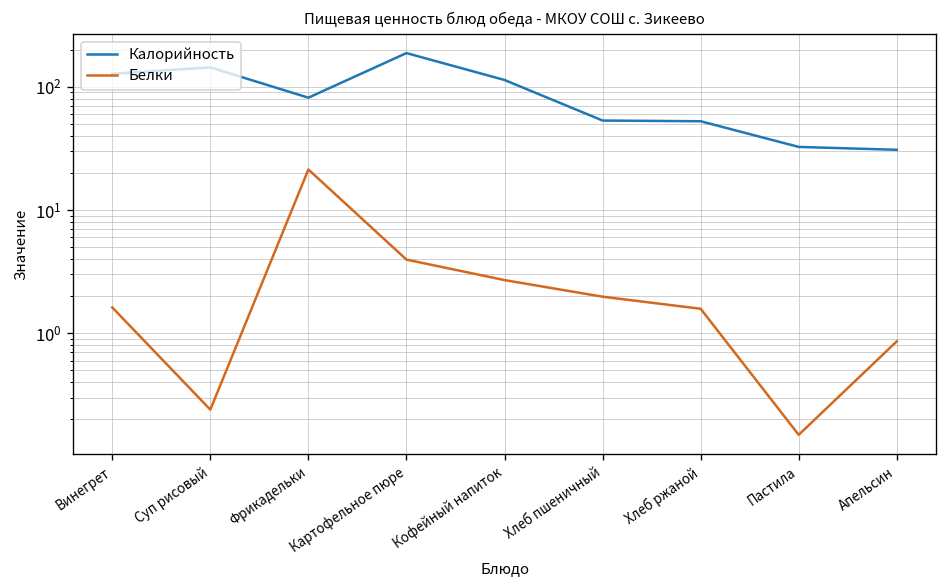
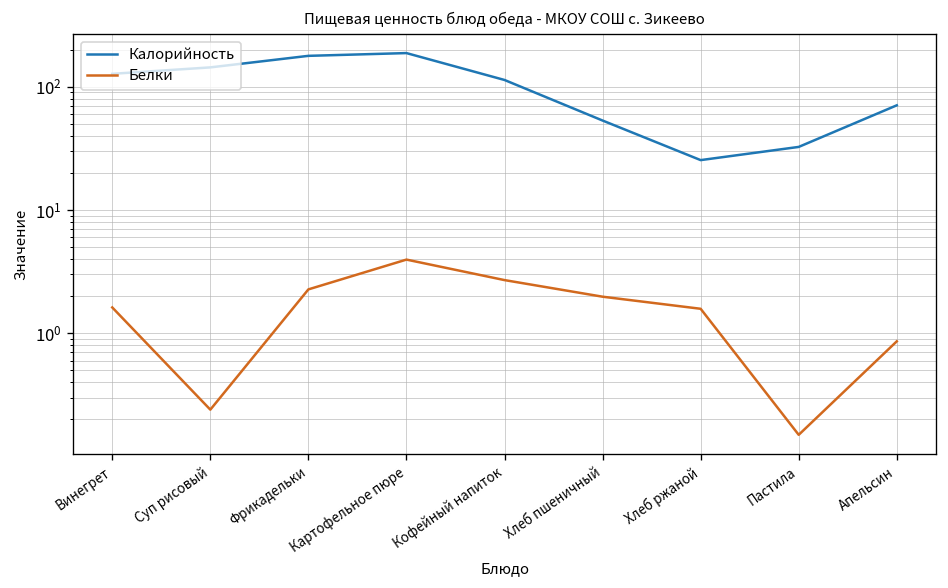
  {
    "Калорийность": {
-     "Фрикадельки": 80,
+     "Фрикадельки": 180,
      "Картофельное пюре": 190,
      "Кофейный напиток": 110,
      "Хлеб пшеничный": 50,
-     "Хлеб ржаной": 50,
+     "Хлеб ржаной": 25,
      "Пастила": 33,
-     "Апельсин": 31
+     "Апельсин": 70
    },
    "Белки": {
      "Винегрет": 1.6,
      "Суп рисовый": 0.24,
-     "Фрикадельки": 21,
+     "Фрикадельки": 2.3,
      "Картофельное пюре": 4.0,
      "Кофейный напиток": 2.7,
      "Хлеб пшеничный": 2.0,
      "Хлеб ржаной": 1.6,
      "Пастила": 0.15,
      "Апельсин": 0.9
    }
  }
